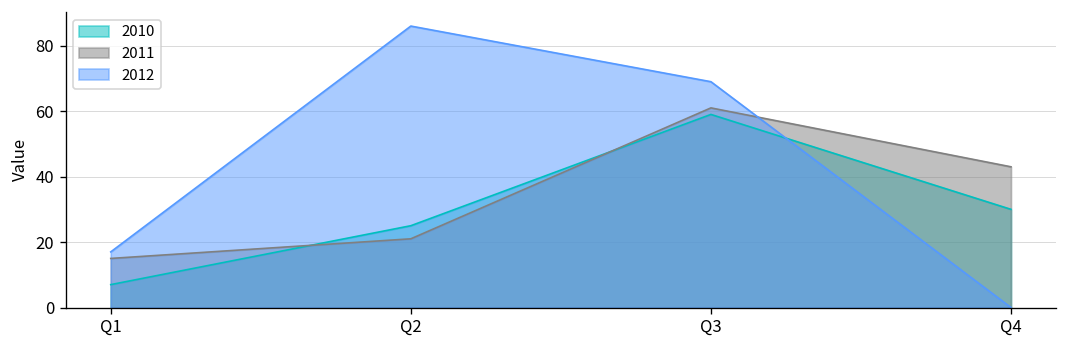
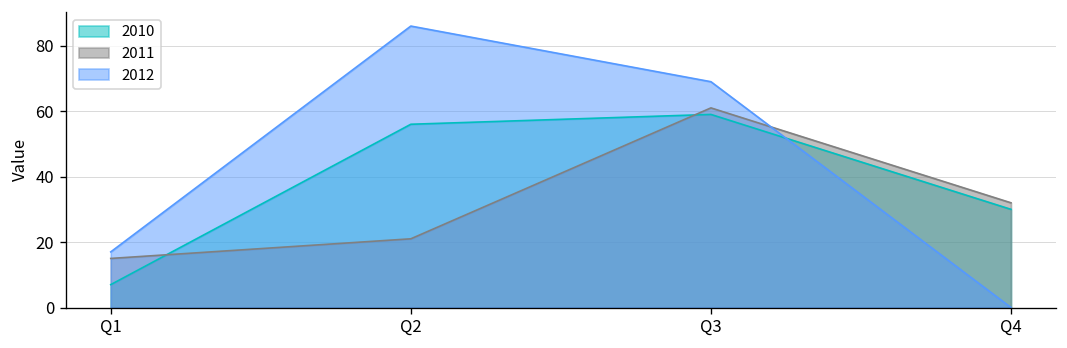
  {
    "2010": {
      "Q1": 7,
-     "Q2": 25,
+     "Q2": 56,
      "Q3": 59,
      "Q4": 30
    },
    "2011": {
      "Q1": 15,
      "Q2": 21,
      "Q3": 61,
-     "Q4": 43
+     "Q4": 32
    },
    "2012": {
      "Q1": 17,
      "Q2": 86,
      "Q3": 69,
      "Q4": 0
    }
  }
